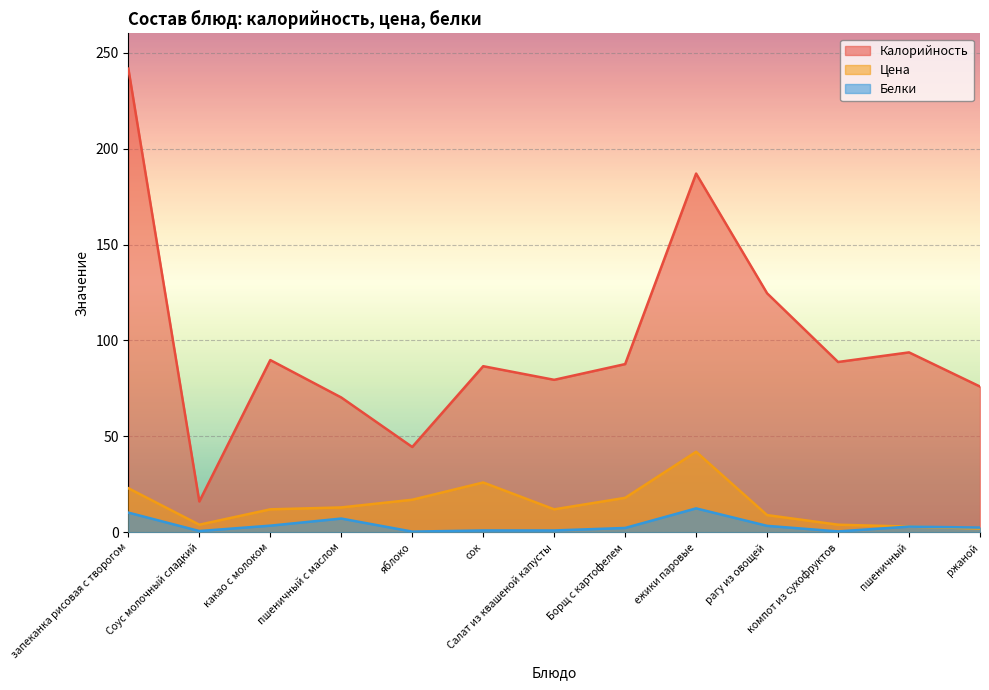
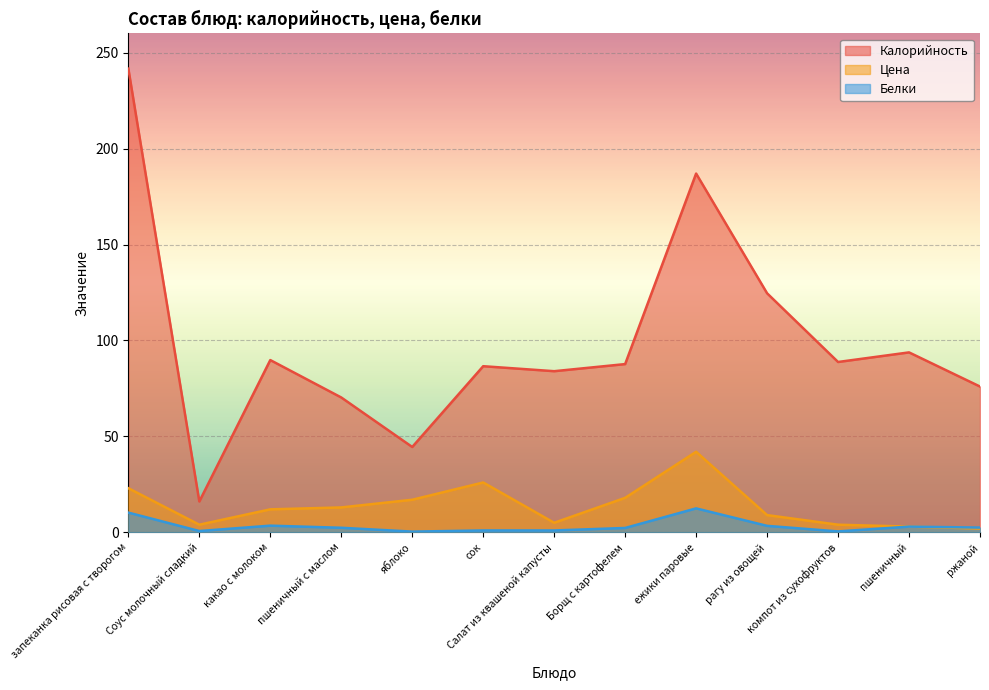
  {
    "Калорийность": {
      "запеканка рисовая с творогом": 242,
      "Соус молочный сладкий": 16,
      "какао с молоком": 90,
      "пшеничный с маслом": 70,
      "яблоко": 45,
      "сок": 87,
-     "Салат из квашеной капусты": 80,
+     "Салат из квашеной капусты": 84,
      "Борщ с картофелем": 88,
      "ежики паровые": 187,
      "рагу из овощей": 125,
      "компот из сухофруктов": 89,
      "пшеничный": 94,
      "ржаной": 76
    },
    "Цена": {
      "запеканка рисовая с творогом": 23,
      "Соус молочный сладкий": 4,
      "какао с молоком": 12,
      "пшеничный с маслом": 13,
      "яблоко": 17,
      "сок": 26,
-     "Салат из квашеной капусты": 12,
+     "Салат из квашеной капусты": 5,
      "Борщ с картофелем": 18,
      "ежики паровые": 42,
      "рагу из овощей": 9,
      "компот из сухофруктов": 4
    },
    "Белки": {
      "запеканка рисовая с творогом": 10,
      "Соус молочный сладкий": 1,
      "какао с молоком": 4,
-     "пшеничный с маслом": 7,
+     "пшеничный с маслом": 2,
      "яблоко": 0,
      "сок": 1,
      "Салат из квашеной капусты": 1,
      "Борщ с картофелем": 2,
      "ежики паровые": 13,
      "рагу из овощей": 3,
      "компот из сухофруктов": 1
    }
  }
